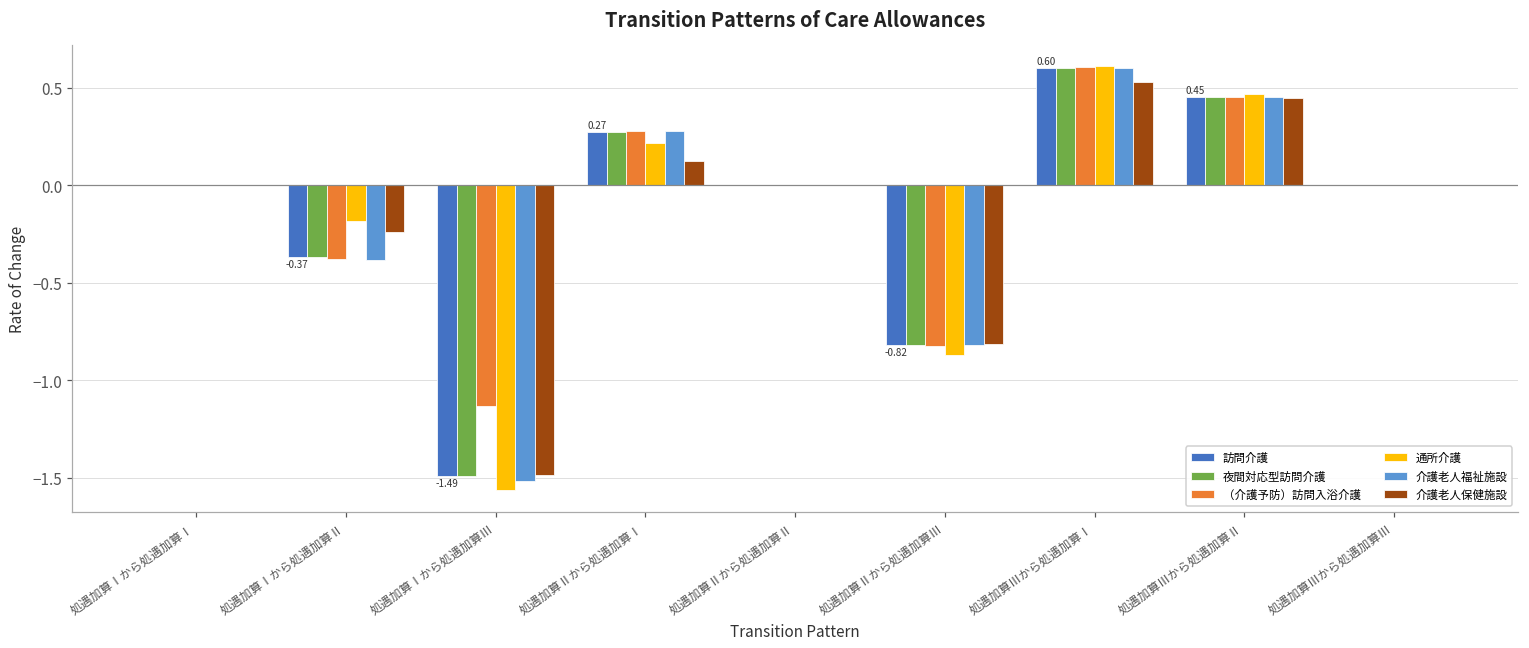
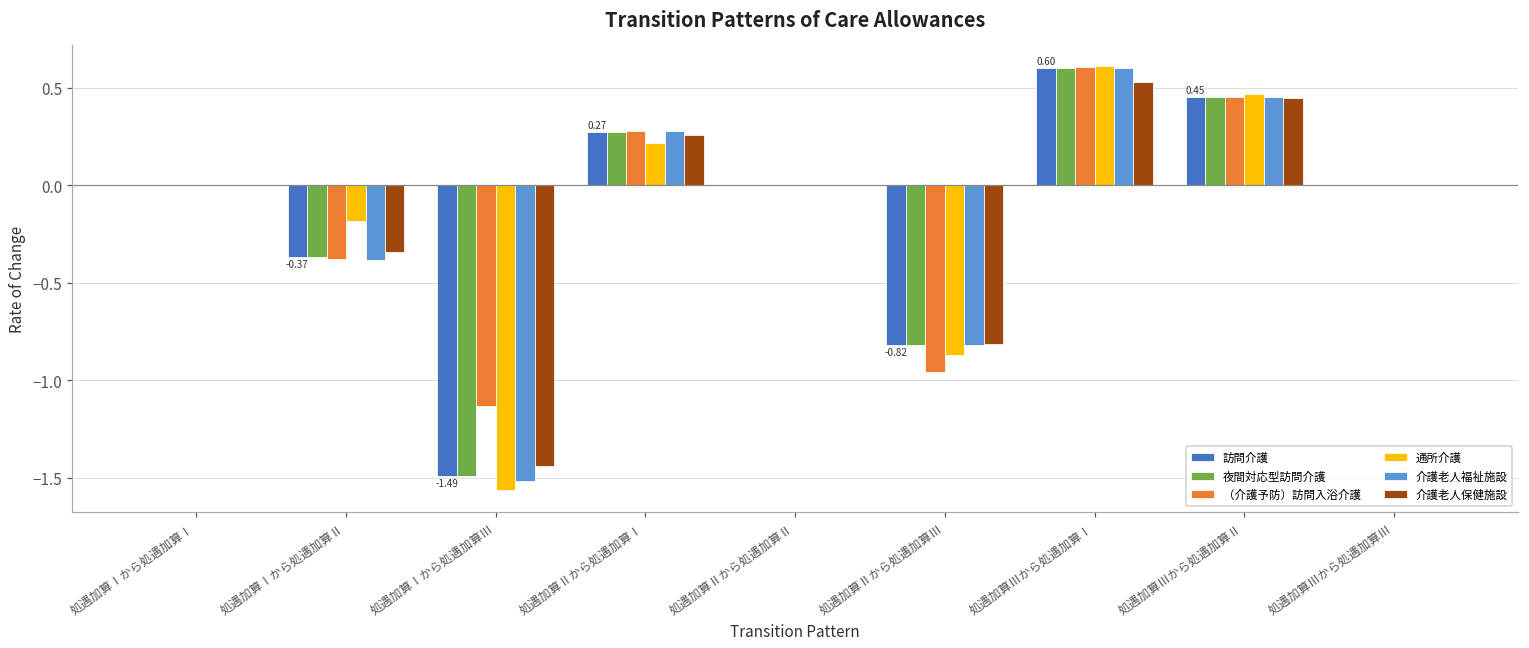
  {
    "夜間対応型訪問介護": {
      "処遇加算Ⅰから処遇加算Ⅰ": 0.00,
      "処遇加算Ⅱから処遇加算Ⅱ": 0.00,
      "処遇加算Ⅲから処遇加算Ⅲ": 0.00
    },
    "（介護予防）訪問入浴介護": {
      "処遇加算Ⅰから処遇加算Ⅰ": 0.00,
      "処遇加算Ⅰから処遇加算Ⅱ": -0.38,
      "処遇加算Ⅰから処遇加算Ⅲ": -1.13,
      "処遇加算Ⅱから処遇加算Ⅰ": 0.28,
      "処遇加算Ⅱから処遇加算Ⅱ": 0.00,
-     "処遇加算Ⅱから処遇加算Ⅲ": -0.83,
+     "処遇加算Ⅱから処遇加算Ⅲ": -0.96,
      "処遇加算Ⅲから処遇加算Ⅲ": 0.00
    },
    "通所介護": {
      "処遇加算Ⅰから処遇加算Ⅰ": 0.00,
      "処遇加算Ⅰから処遇加算Ⅱ": -0.18,
      "処遇加算Ⅰから処遇加算Ⅲ": -1.57,
      "処遇加算Ⅱから処遇加算Ⅰ": 0.22,
      "処遇加算Ⅱから処遇加算Ⅱ": 0.00,
      "処遇加算Ⅱから処遇加算Ⅲ": -0.87,
      "処遇加算Ⅲから処遇加算Ⅰ": 0.61,
      "処遇加算Ⅲから処遇加算Ⅱ": 0.47,
      "処遇加算Ⅲから処遇加算Ⅲ": 0.00
    },
    "介護老人保健施設": {
      "処遇加算Ⅰから処遇加算Ⅰ": 0.00,
-     "処遇加算Ⅰから処遇加算Ⅱ": -0.24,
-     "処遇加算Ⅰから処遇加算Ⅲ": -1.48,
-     "処遇加算Ⅱから処遇加算Ⅰ": 0.12,
+     "処遇加算Ⅰから処遇加算Ⅱ": -0.35,
+     "処遇加算Ⅰから処遇加算Ⅲ": -1.44,
+     "処遇加算Ⅱから処遇加算Ⅰ": 0.26,
      "処遇加算Ⅱから処遇加算Ⅱ": 0.00,
      "処遇加算Ⅱから処遇加算Ⅲ": -0.81,
      "処遇加算Ⅲから処遇加算Ⅰ": 0.53,
      "処遇加算Ⅲから処遇加算Ⅱ": 0.45,
      "処遇加算Ⅲから処遇加算Ⅲ": 0.00
    }
  }
